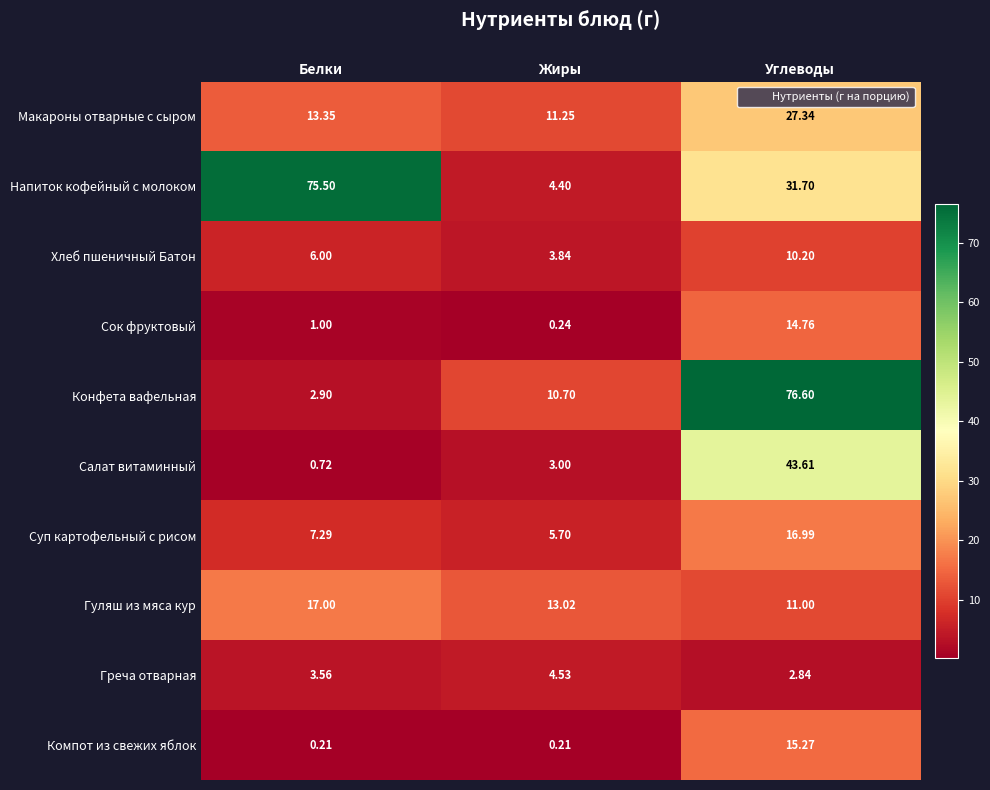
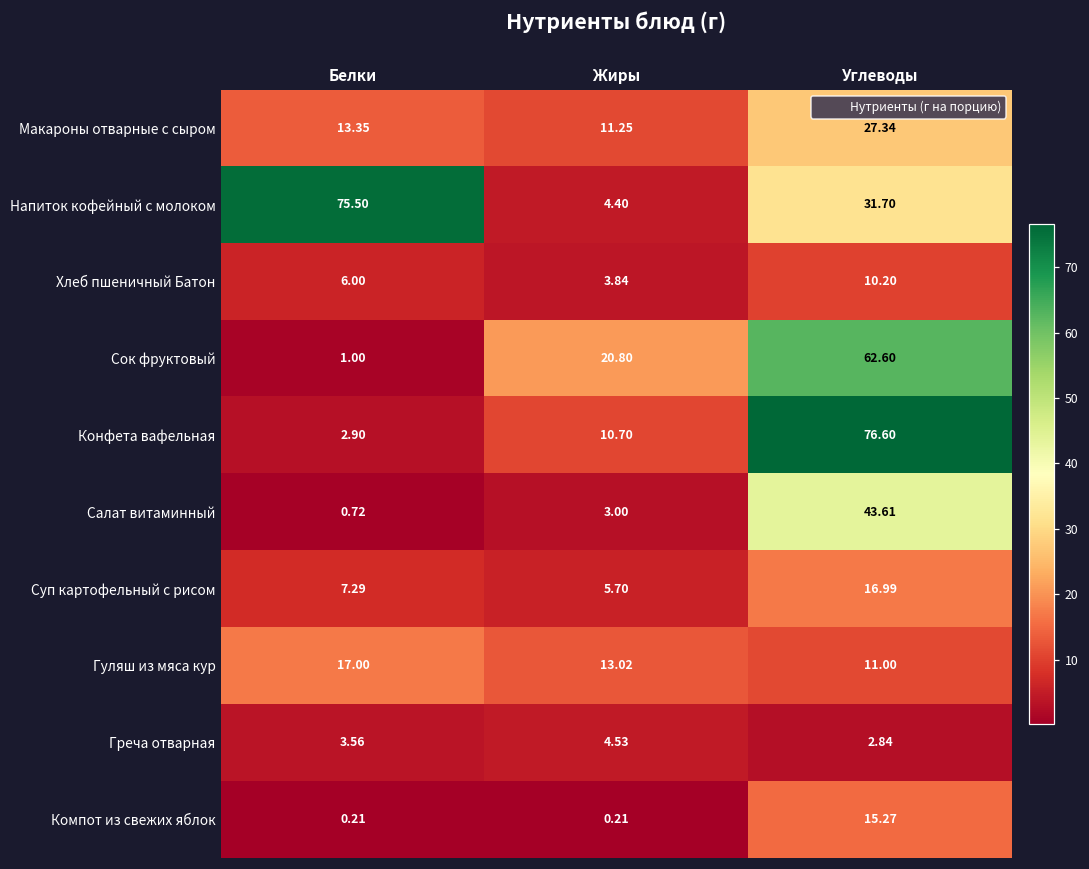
  {
    "Макароны отварные с сыром": {
      "Белки": 13.35,
      "Жиры": 11.25,
      "Углеводы": 27.34
    },
    "Напиток кофейный с молоком": {
      "Белки": 75.50,
      "Жиры": 4.40,
      "Углеводы": 31.70
    },
    "Хлеб пшеничный Батон": {
      "Белки": 6.00,
      "Жиры": 3.84,
      "Углеводы": 10.20
    },
    "Сок фруктовый": {
      "Белки": 1.00,
-     "Жиры": 0.24,
-     "Углеводы": 14.76
+     "Жиры": 20.80,
+     "Углеводы": 62.60
    },
    "Конфета вафельная": {
      "Белки": 2.90,
      "Жиры": 10.70,
      "Углеводы": 76.60
    },
    "Салат витаминный": {
      "Белки": 0.72,
      "Жиры": 3.00,
      "Углеводы": 43.61
    },
    "Суп картофельный с рисом": {
      "Белки": 7.29,
      "Жиры": 5.70,
      "Углеводы": 16.99
    },
    "Гуляш из мяса кур": {
      "Белки": 17.00,
      "Жиры": 13.02,
      "Углеводы": 11.00
    },
    "Греча отварная": {
      "Белки": 3.56,
      "Жиры": 4.53,
      "Углеводы": 2.84
    },
    "Компот из свежих яблок": {
      "Белки": 0.21,
      "Жиры": 0.21,
      "Углеводы": 15.27
    }
  }
